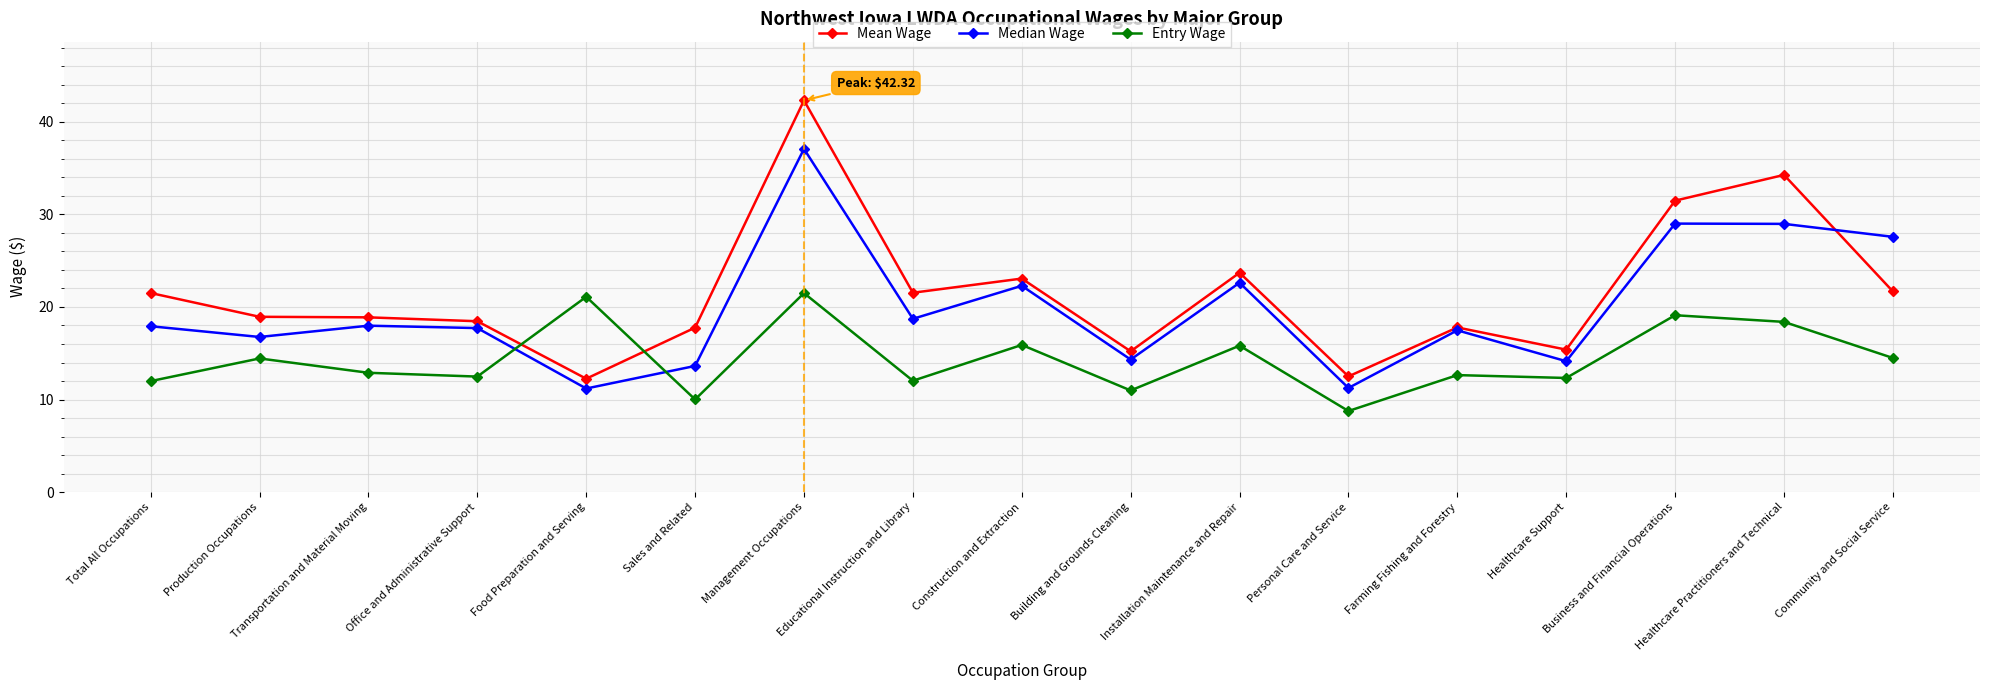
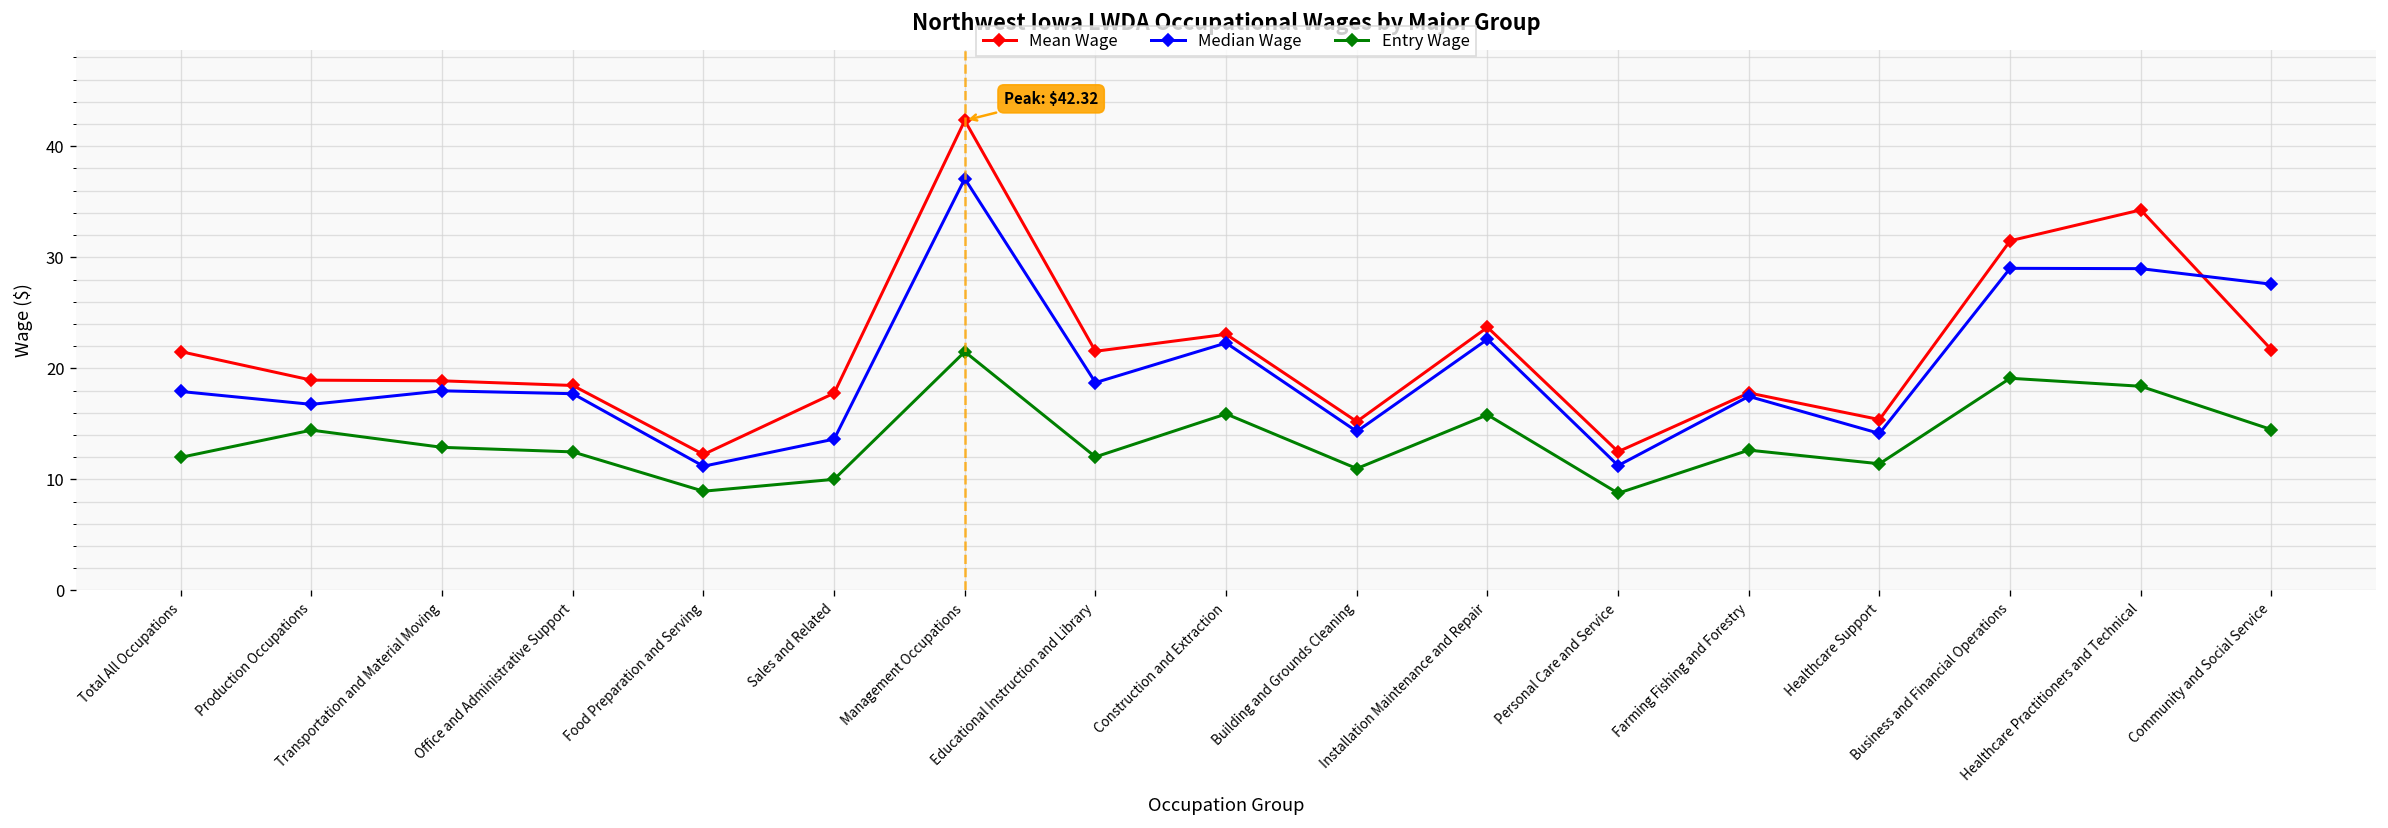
  {
    "Mean Wage": {
      "Total All Occupations": 22,
      "Production Occupations": 19,
      "Transportation and Material Moving": 19,
      "Office and Administrative Support": 18,
      "Food Preparation and Serving": 12,
      "Sales and Related": 18,
      "Educational Instruction and Library": 22,
      "Construction and Extraction": 23,
      "Building and Grounds Cleaning": 15,
      "Installation Maintenance and Repair": 24,
      "Personal Care and Service": 13,
      "Farming Fishing and Forestry": 18,
      "Healthcare Support": 15,
      "Business and Financial Operations": 31,
      "Healthcare Practitioners and Technical": 34,
      "Community and Social Service": 22
    },
    "Median Wage": {
      "Total All Occupations": 18,
      "Production Occupations": 17,
      "Transportation and Material Moving": 18,
      "Office and Administrative Support": 18,
      "Food Preparation and Serving": 11,
      "Sales and Related": 14,
      "Management Occupations": 37,
      "Educational Instruction and Library": 19,
      "Construction and Extraction": 22,
      "Building and Grounds Cleaning": 14,
      "Installation Maintenance and Repair": 23,
      "Personal Care and Service": 11,
      "Farming Fishing and Forestry": 17,
      "Healthcare Support": 14,
      "Business and Financial Operations": 29,
      "Healthcare Practitioners and Technical": 29,
      "Community and Social Service": 28
    },
    "Entry Wage": {
      "Total All Occupations": 12,
      "Production Occupations": 14,
      "Transportation and Material Moving": 13,
      "Office and Administrative Support": 12,
-     "Food Preparation and Serving": 21,
+     "Food Preparation and Serving": 9,
      "Sales and Related": 10,
      "Management Occupations": 22,
      "Educational Instruction and Library": 12,
      "Construction and Extraction": 16,
      "Building and Grounds Cleaning": 11,
      "Installation Maintenance and Repair": 16,
      "Personal Care and Service": 9,
      "Farming Fishing and Forestry": 13,
-     "Healthcare Support": 12,
+     "Healthcare Support": 11,
      "Business and Financial Operations": 19,
      "Healthcare Practitioners and Technical": 18,
      "Community and Social Service": 14
    }
  }
